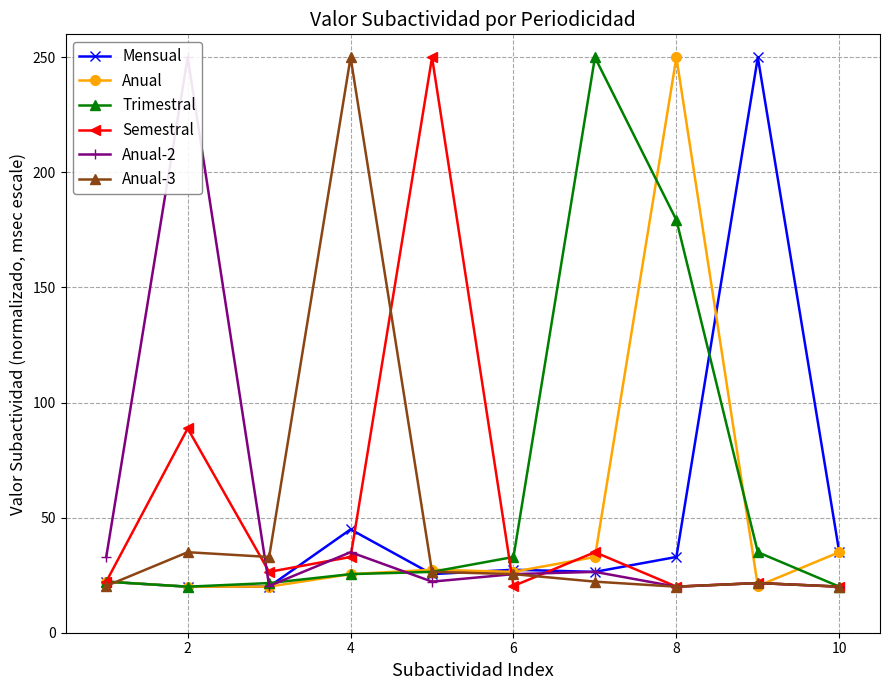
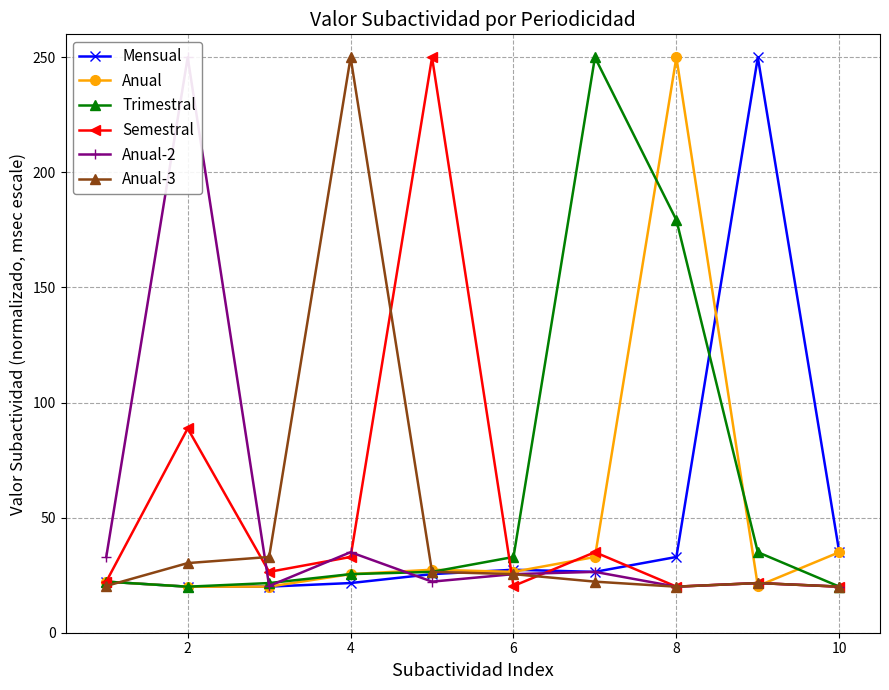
  {
    "Mensual": {
-     "4": 45,
+     "4": 22,
      "8": 33
    },
    "Anual": {
      "8": 250
    },
    "Trimestral": {
      "6": 33,
      "8": 179
    },
    "Semestral": {
      "2": 89,
      "4": 33,
      "6": 20
    },
    "Anual-2": {
      "4": 35
    },
    "Anual-3": {
-     "2": 35,
+     "2": 30,
      "4": 250
    }
  }
